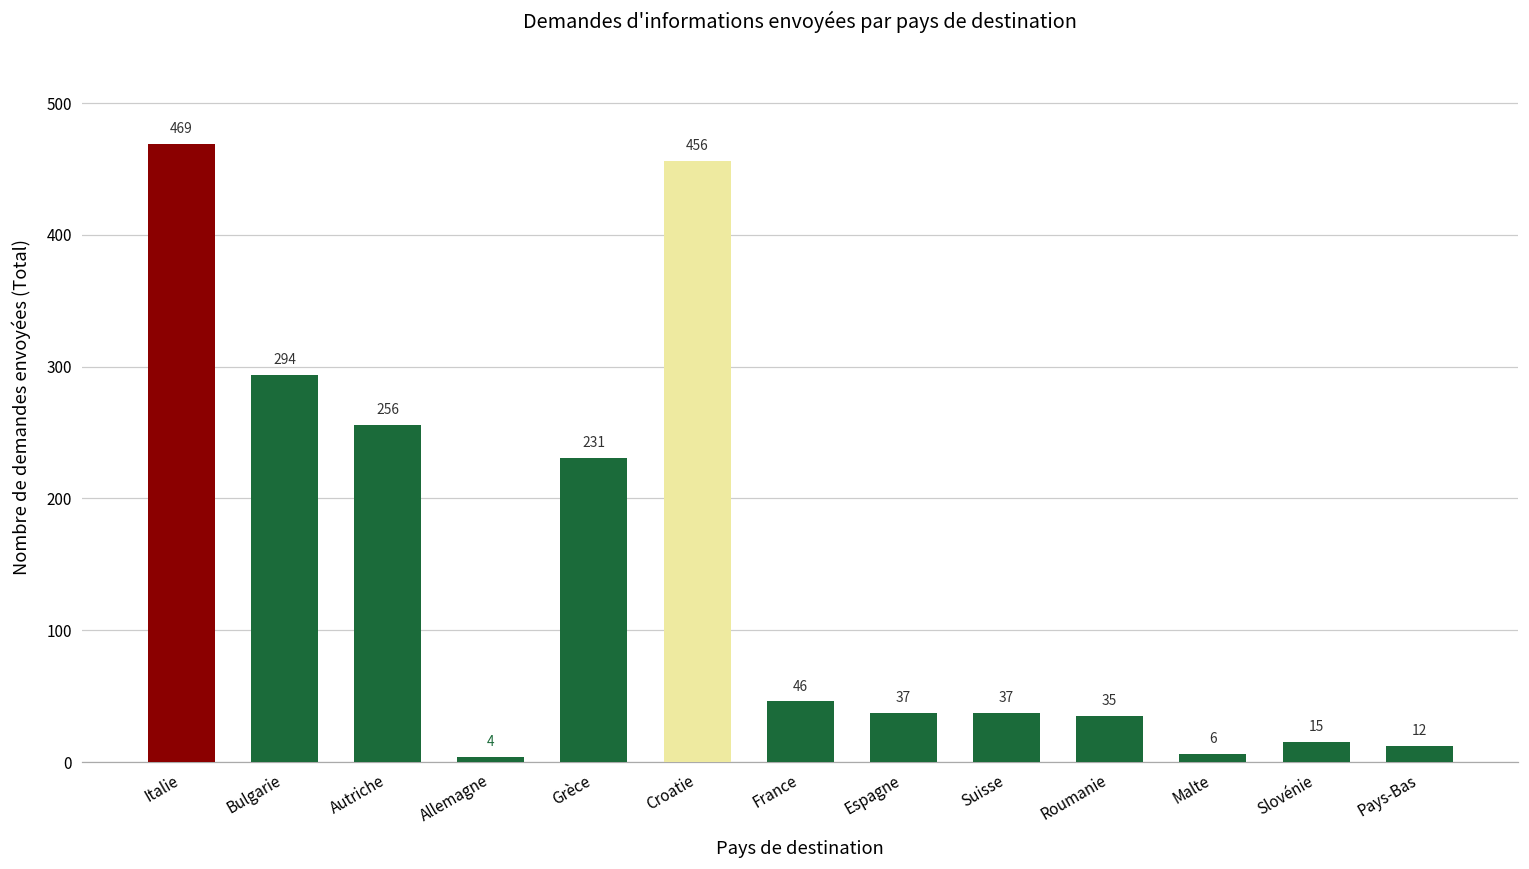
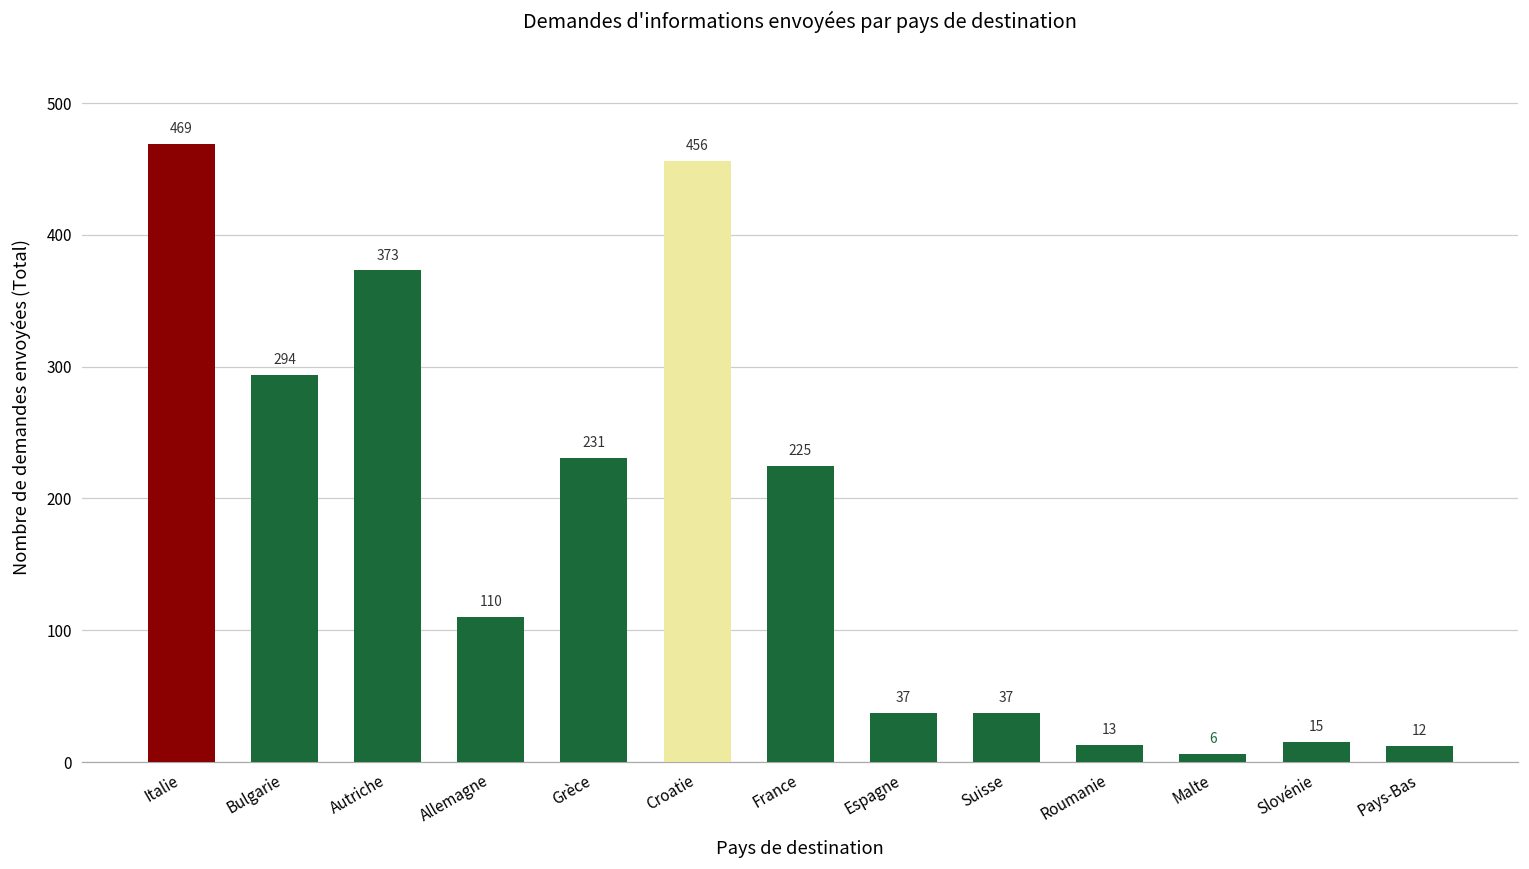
  {
    "Italie": 469,
    "Bulgarie": 294,
-   "Autriche": 256,
-   "Allemagne": 4,
+   "Autriche": 373,
+   "Allemagne": 110,
    "Grèce": 231,
    "Croatie": 456,
-   "France": 46,
+   "France": 225,
    "Espagne": 37,
    "Suisse": 37,
-   "Roumanie": 35,
+   "Roumanie": 13,
    "Malte": 6,
    "Slovénie": 15,
    "Pays-Bas": 12
  }
